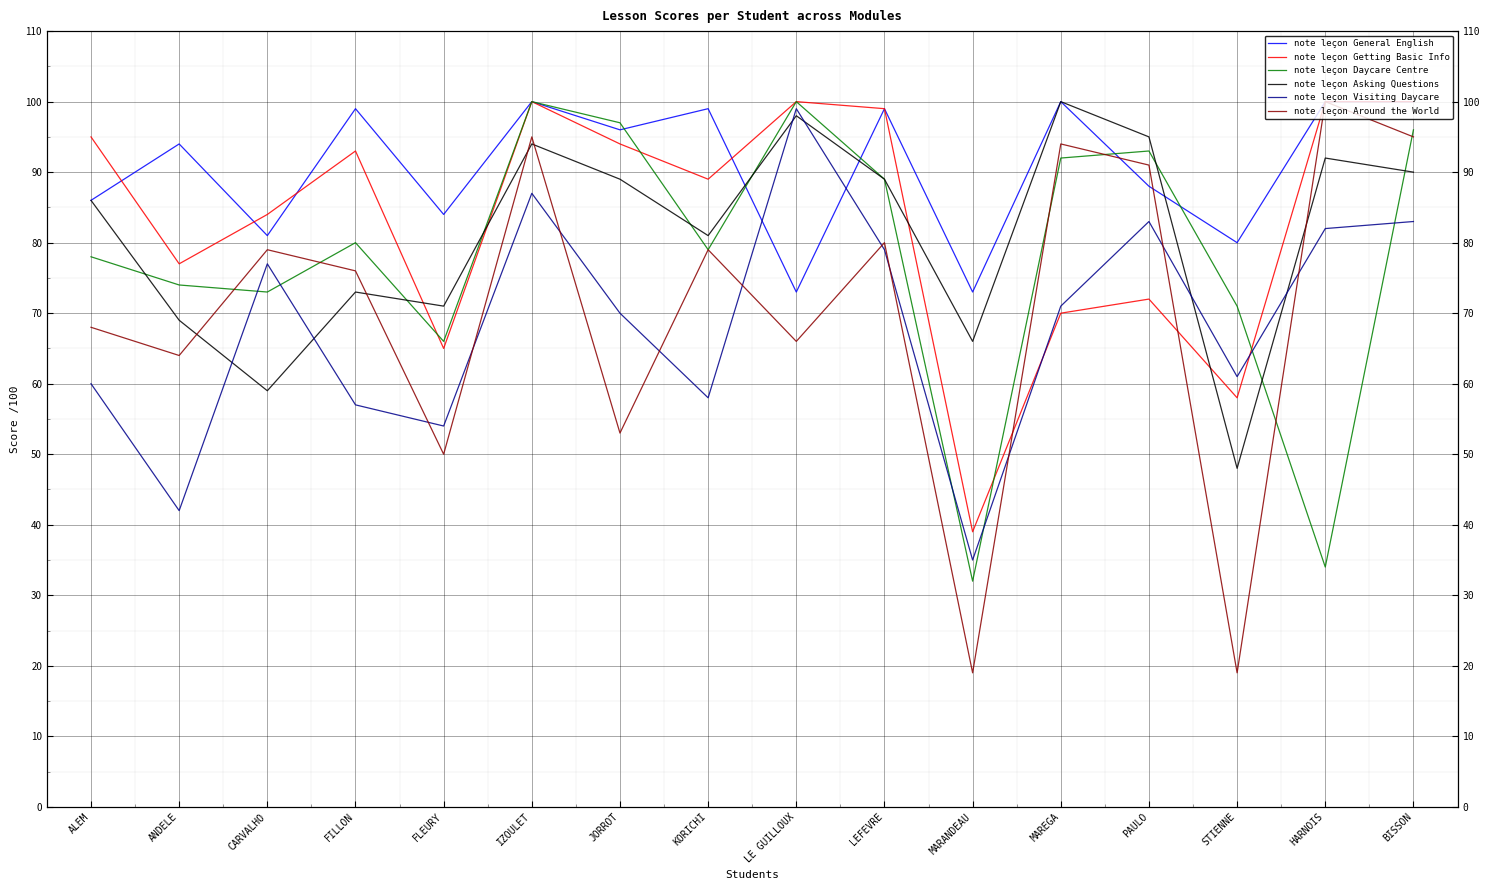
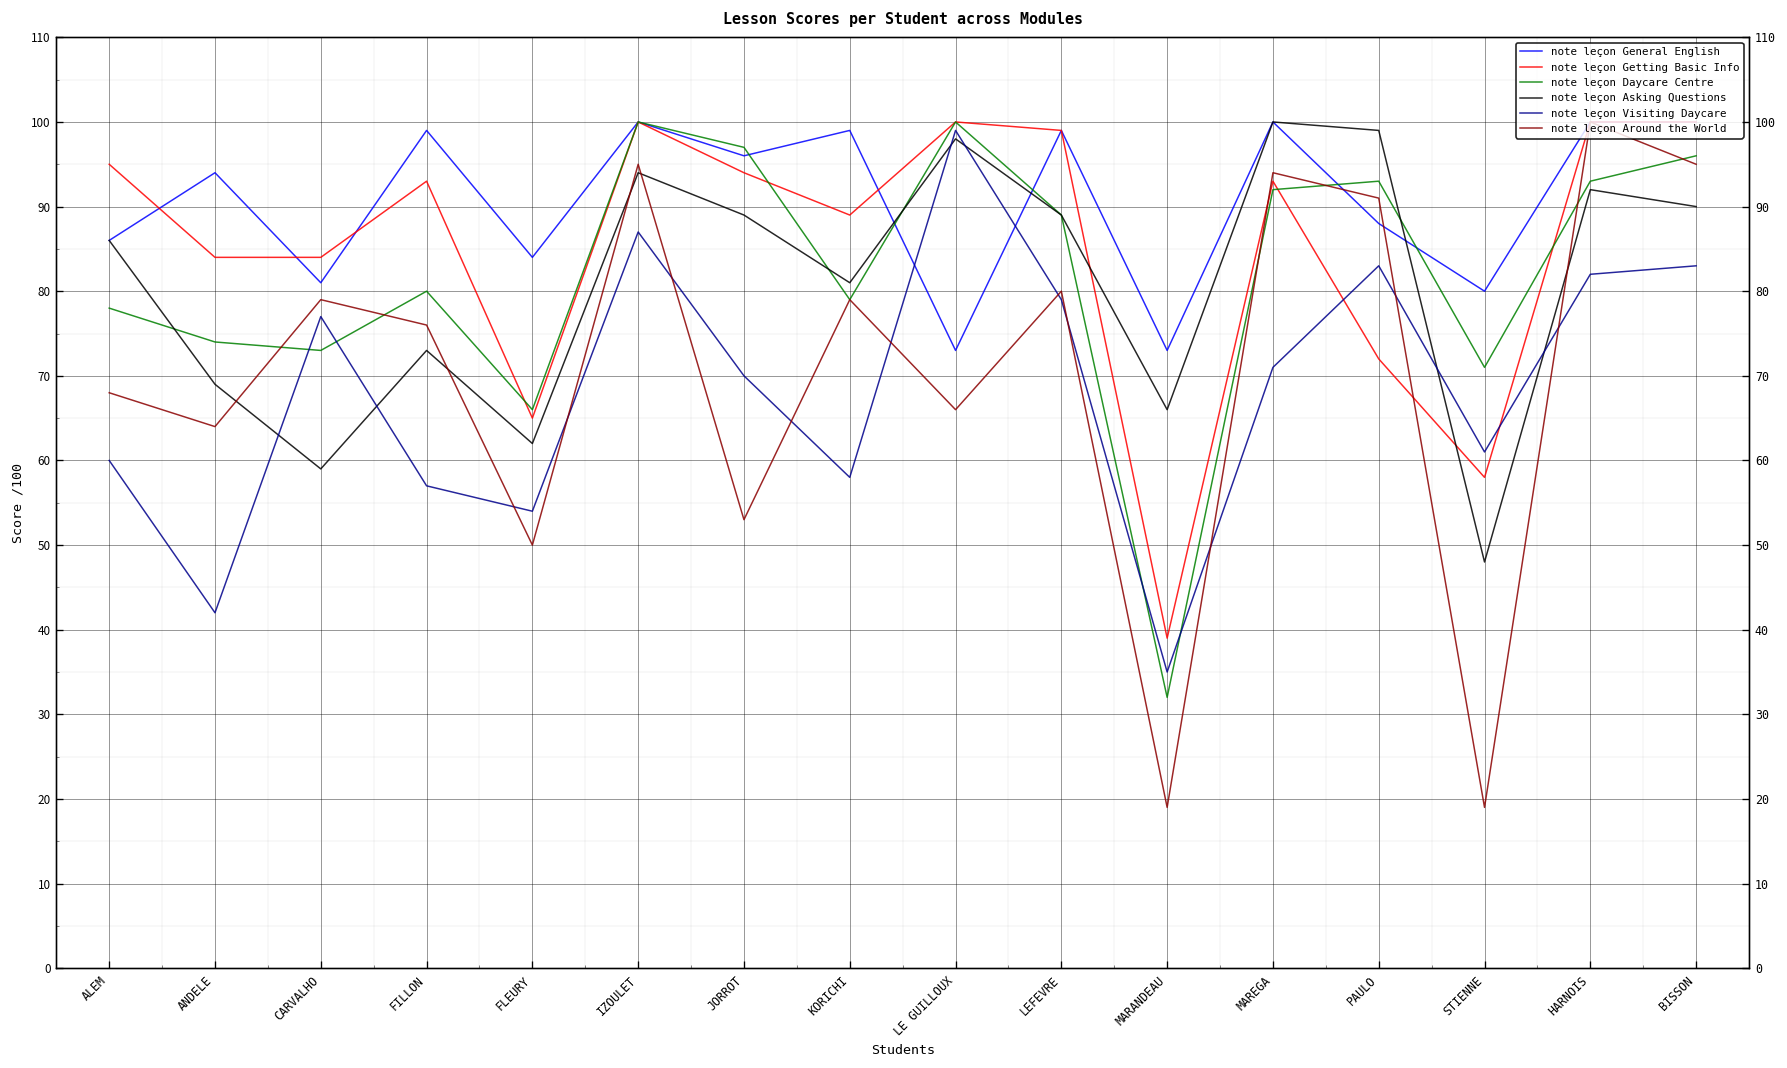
  {
    "note leçon General English": {
      "ANDELE": 94,
      "CARVALHO": 81,
      "FILLON": 99,
      "FLEURY": 84,
      "JORROT": 96,
      "KORICHI": 99,
      "LE GUILLOUX": 73,
      "MARANDEAU": 73,
      "PAULO": 88,
      "STIENNE": 80
    },
    "note leçon Getting Basic Info": {
      "ALEM": 95,
-     "ANDELE": 77,
+     "ANDELE": 84,
      "CARVALHO": 84,
      "FILLON": 93,
      "FLEURY": 65,
      "JORROT": 94,
      "KORICHI": 89,
      "MARANDEAU": 39,
-     "MAREGA": 70,
+     "MAREGA": 93,
      "PAULO": 72,
      "STIENNE": 58
    },
    "note leçon Daycare Centre": {
      "ALEM": 78,
      "ANDELE": 74,
      "CARVALHO": 73,
      "FILLON": 80,
      "FLEURY": 66,
      "JORROT": 97,
      "MARANDEAU": 32,
      "MAREGA": 92,
      "PAULO": 93,
      "STIENNE": 71,
-     "HARNOIS": 34,
+     "HARNOIS": 93,
      "BISSON": 96
    },
    "note leçon Asking Questions": {
      "ANDELE": 69,
      "CARVALHO": 59,
      "FILLON": 73,
-     "FLEURY": 71,
+     "FLEURY": 62,
      "IZOULET": 94,
      "JORROT": 89,
      "KORICHI": 81,
      "LE GUILLOUX": 98,
      "MARANDEAU": 66,
-     "PAULO": 95,
+     "PAULO": 99,
      "STIENNE": 48,
      "HARNOIS": 92,
      "BISSON": 90
    },
    "note leçon Visiting Daycare": {
      "ALEM": 60,
      "ANDELE": 42,
      "CARVALHO": 77,
      "FILLON": 57,
      "FLEURY": 54,
      "IZOULET": 87,
      "JORROT": 70,
      "KORICHI": 58,
      "LE GUILLOUX": 99,
      "LEFEVRE": 79,
      "MARANDEAU": 35,
      "MAREGA": 71,
      "PAULO": 83,
      "STIENNE": 61,
      "HARNOIS": 82,
      "BISSON": 83
    },
    "note leçon Around the World": {
      "ALEM": 68,
      "ANDELE": 64,
      "CARVALHO": 79,
      "FILLON": 76,
      "FLEURY": 50,
      "IZOULET": 95,
      "JORROT": 53,
      "LE GUILLOUX": 66,
      "LEFEVRE": 80,
      "MARANDEAU": 19,
      "MAREGA": 94,
      "PAULO": 91,
      "STIENNE": 19,
      "BISSON": 95
    }
  }
